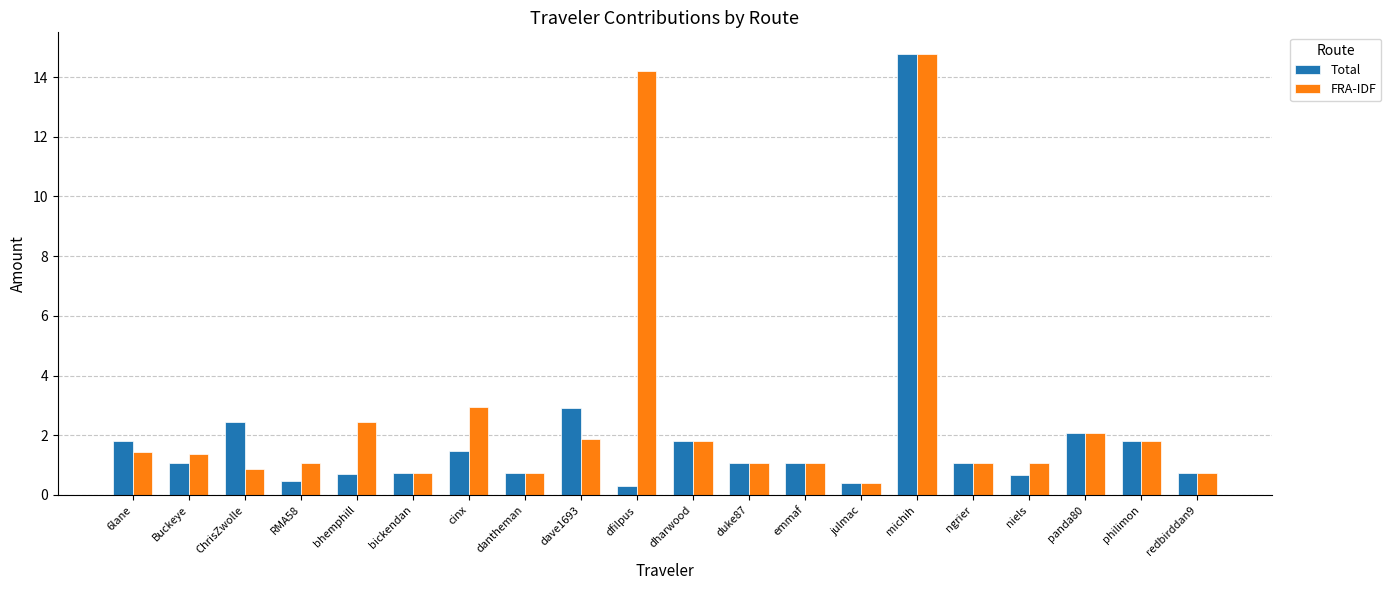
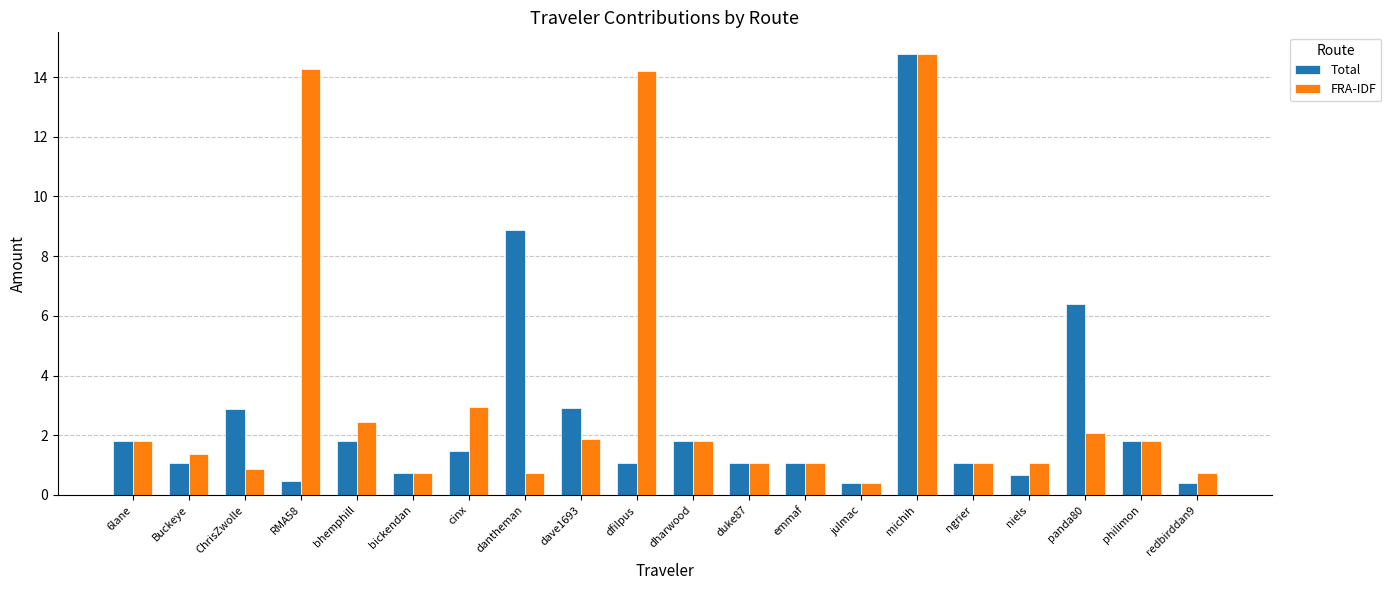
  {
    "Total": {
      "6lane": 1.8,
      "Buckeye": 1.1,
-     "ChrisZwolle": 2.4,
+     "ChrisZwolle": 2.9,
      "RMA58": 0.5,
-     "bhemphill": 0.7,
+     "bhemphill": 1.8,
      "bickendan": 0.7,
      "cinx": 1.5,
-     "dantheman": 0.7,
+     "dantheman": 8.9,
      "dave1693": 2.9,
-     "dfilpus": 0.3,
+     "dfilpus": 1.1,
      "dharwood": 1.8,
      "duke87": 1.1,
      "emmaf": 1.1,
      "julmac": 0.4,
      "michih": 14.8,
      "ngrier": 1.1,
      "niels": 0.7,
-     "panda80": 2.1,
+     "panda80": 6.4,
      "philimon": 1.8,
-     "redbirddan9": 0.7
+     "redbirddan9": 0.4
    },
    "FRA-IDF": {
-     "6lane": 1.5,
+     "6lane": 1.8,
      "Buckeye": 1.4,
      "ChrisZwolle": 0.9,
-     "RMA58": 1.1,
+     "RMA58": 14.3,
      "bhemphill": 2.5,
      "bickendan": 0.7,
      "cinx": 2.9,
      "dantheman": 0.7,
      "dave1693": 1.9,
      "dfilpus": 14.2,
      "dharwood": 1.8,
      "duke87": 1.1,
      "emmaf": 1.1,
      "julmac": 0.4,
      "michih": 14.8,
      "ngrier": 1.1,
      "niels": 1.1,
      "panda80": 2.1,
      "philimon": 1.8,
      "redbirddan9": 0.7
    }
  }
